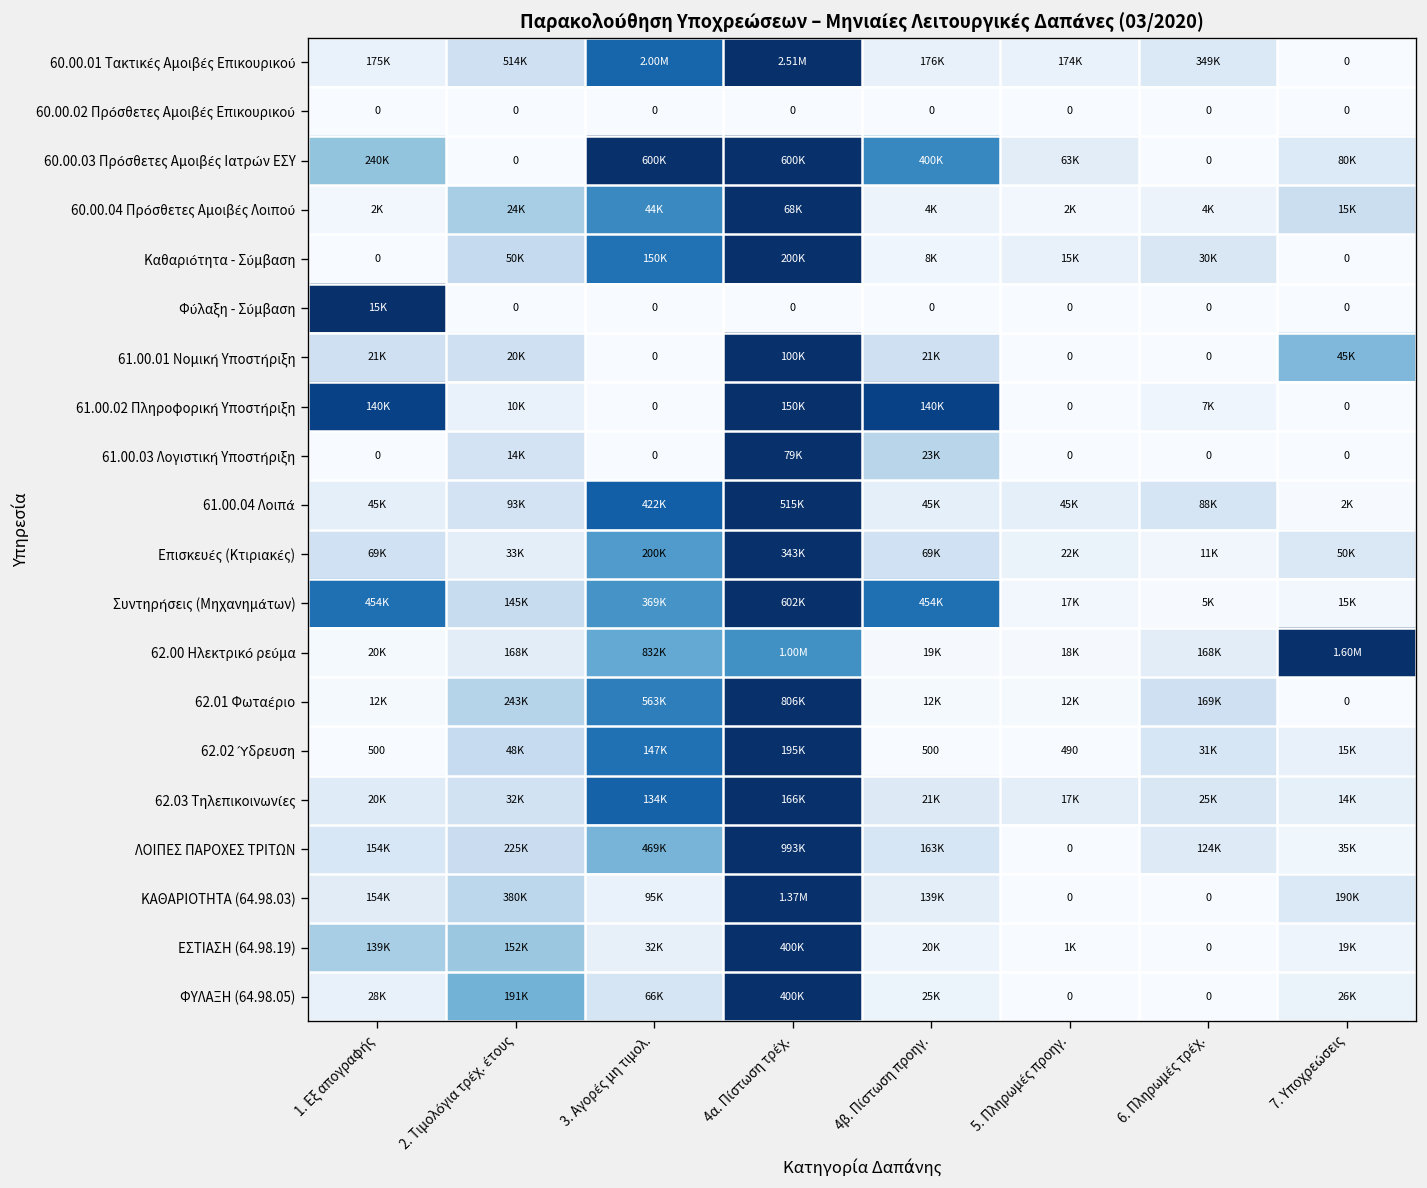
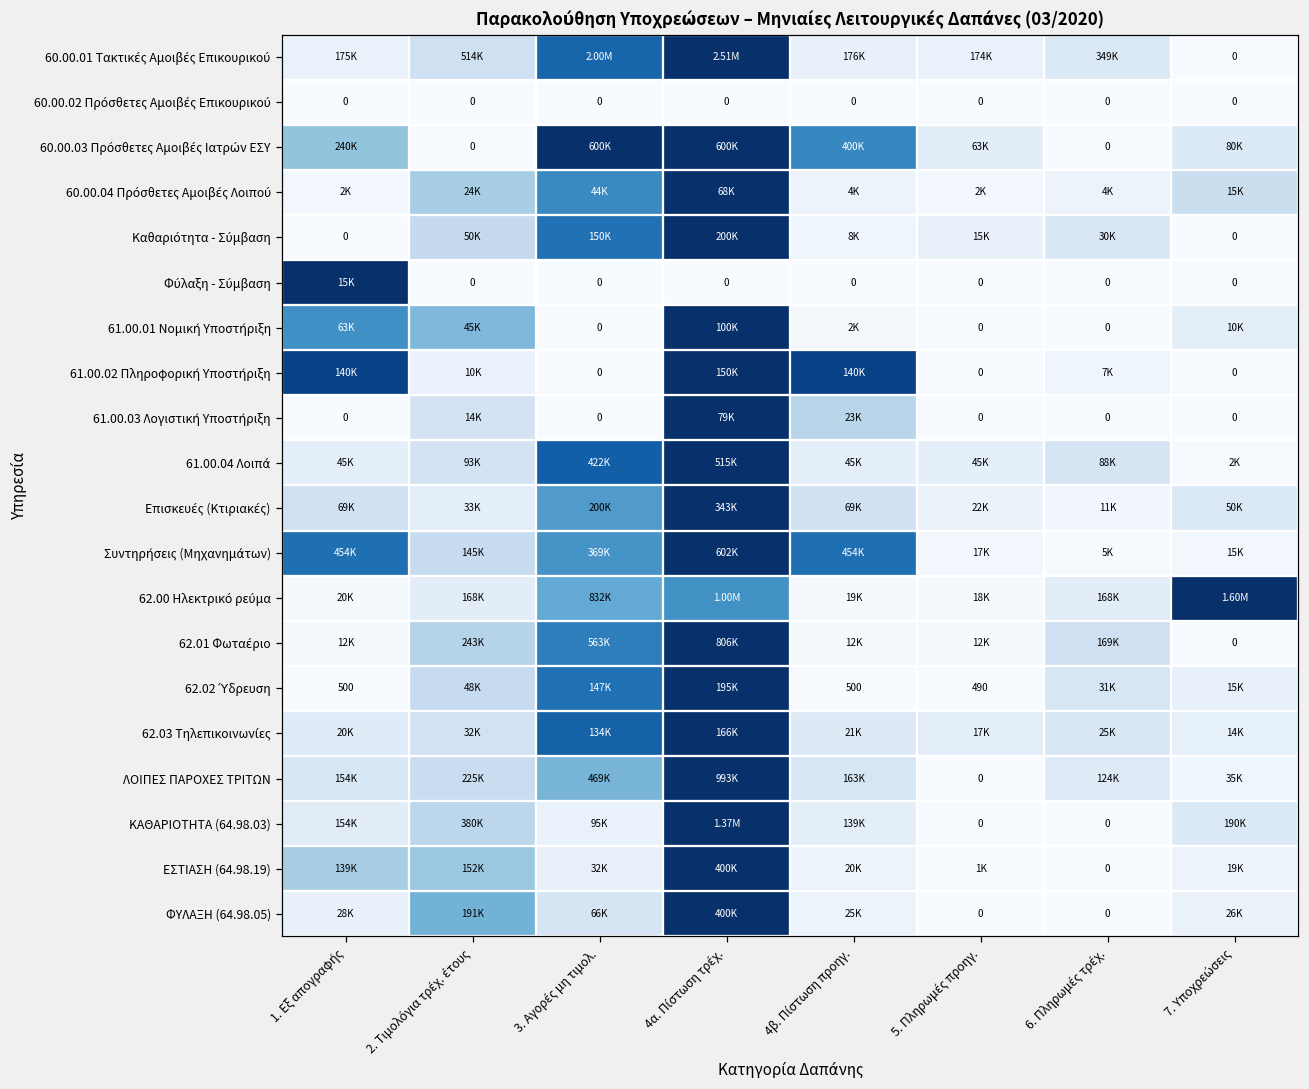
  {
    "60.00.01 Τακτικές Αμοιβές Επικουρικού": {
      "1. Εξ απογραφής": "175K",
      "2. Τιμολόγια τρέχ. έτους": "514K",
      "3. Αγορές μη τιμολ.": "2.00M",
      "4α. Πίστωση τρέχ.": "2.51M",
      "4β. Πίστωση προηγ.": "176K",
      "5. Πληρωμές προηγ.": "174K",
      "6. Πληρωμές τρέχ.": "349K",
      "7. Υποχρεώσεις": "0"
    },
    "60.00.02 Πρόσθετες Αμοιβές Επικουρικού": {
      "1. Εξ απογραφής": "0",
      "2. Τιμολόγια τρέχ. έτους": "0",
      "3. Αγορές μη τιμολ.": "0",
      "4α. Πίστωση τρέχ.": "0",
      "4β. Πίστωση προηγ.": "0",
      "5. Πληρωμές προηγ.": "0",
      "6. Πληρωμές τρέχ.": "0",
      "7. Υποχρεώσεις": "0"
    },
    "60.00.03 Πρόσθετες Αμοιβές Ιατρών ΕΣΥ": {
      "1. Εξ απογραφής": "240K",
      "2. Τιμολόγια τρέχ. έτους": "0",
      "3. Αγορές μη τιμολ.": "600K",
      "4α. Πίστωση τρέχ.": "600K",
      "4β. Πίστωση προηγ.": "400K",
      "5. Πληρωμές προηγ.": "63K",
      "6. Πληρωμές τρέχ.": "0",
      "7. Υποχρεώσεις": "80K"
    },
    "60.00.04 Πρόσθετες Αμοιβές Λοιπού": {
      "1. Εξ απογραφής": "2K",
      "2. Τιμολόγια τρέχ. έτους": "24K",
      "3. Αγορές μη τιμολ.": "44K",
      "4α. Πίστωση τρέχ.": "68K",
      "4β. Πίστωση προηγ.": "4K",
      "5. Πληρωμές προηγ.": "2K",
      "6. Πληρωμές τρέχ.": "4K",
      "7. Υποχρεώσεις": "15K"
    },
    "Καθαριότητα - Σύμβαση": {
      "1. Εξ απογραφής": "0",
      "2. Τιμολόγια τρέχ. έτους": "50K",
      "3. Αγορές μη τιμολ.": "150K",
      "4α. Πίστωση τρέχ.": "200K",
      "4β. Πίστωση προηγ.": "8K",
      "5. Πληρωμές προηγ.": "15K",
      "6. Πληρωμές τρέχ.": "30K",
      "7. Υποχρεώσεις": "0"
    },
    "Φύλαξη - Σύμβαση": {
      "1. Εξ απογραφής": "15K",
      "2. Τιμολόγια τρέχ. έτους": "0",
      "3. Αγορές μη τιμολ.": "0",
      "4α. Πίστωση τρέχ.": "0",
      "4β. Πίστωση προηγ.": "0",
      "5. Πληρωμές προηγ.": "0",
      "6. Πληρωμές τρέχ.": "0",
      "7. Υποχρεώσεις": "0"
    },
    "61.00.01 Νομική Υποστήριξη": {
-     "1. Εξ απογραφής": "21K",
-     "2. Τιμολόγια τρέχ. έτους": "20K",
+     "1. Εξ απογραφής": "63K",
+     "2. Τιμολόγια τρέχ. έτους": "45K",
      "3. Αγορές μη τιμολ.": "0",
      "4α. Πίστωση τρέχ.": "100K",
-     "4β. Πίστωση προηγ.": "21K",
+     "4β. Πίστωση προηγ.": "2K",
      "5. Πληρωμές προηγ.": "0",
      "6. Πληρωμές τρέχ.": "0",
-     "7. Υποχρεώσεις": "45K"
+     "7. Υποχρεώσεις": "10K"
    },
    "61.00.02 Πληροφορική Υποστήριξη": {
      "1. Εξ απογραφής": "140K",
      "2. Τιμολόγια τρέχ. έτους": "10K",
      "3. Αγορές μη τιμολ.": "0",
      "4α. Πίστωση τρέχ.": "150K",
      "4β. Πίστωση προηγ.": "140K",
      "5. Πληρωμές προηγ.": "0",
      "6. Πληρωμές τρέχ.": "7K",
      "7. Υποχρεώσεις": "0"
    },
    "61.00.03 Λογιστική Υποστήριξη": {
      "1. Εξ απογραφής": "0",
      "2. Τιμολόγια τρέχ. έτους": "14K",
      "3. Αγορές μη τιμολ.": "0",
      "4α. Πίστωση τρέχ.": "79K",
      "4β. Πίστωση προηγ.": "23K",
      "5. Πληρωμές προηγ.": "0",
      "6. Πληρωμές τρέχ.": "0",
      "7. Υποχρεώσεις": "0"
    },
    "61.00.04 Λοιπά": {
      "1. Εξ απογραφής": "45K",
      "2. Τιμολόγια τρέχ. έτους": "93K",
      "3. Αγορές μη τιμολ.": "422K",
      "4α. Πίστωση τρέχ.": "515K",
      "4β. Πίστωση προηγ.": "45K",
      "5. Πληρωμές προηγ.": "45K",
      "6. Πληρωμές τρέχ.": "88K",
      "7. Υποχρεώσεις": "2K"
    },
    "Επισκευές (Κτιριακές)": {
      "1. Εξ απογραφής": "69K",
      "2. Τιμολόγια τρέχ. έτους": "33K",
      "3. Αγορές μη τιμολ.": "200K",
      "4α. Πίστωση τρέχ.": "343K",
      "4β. Πίστωση προηγ.": "69K",
      "5. Πληρωμές προηγ.": "22K",
      "6. Πληρωμές τρέχ.": "11K",
      "7. Υποχρεώσεις": "50K"
    },
    "Συντηρήσεις (Μηχανημάτων)": {
      "1. Εξ απογραφής": "454K",
      "2. Τιμολόγια τρέχ. έτους": "145K",
      "3. Αγορές μη τιμολ.": "369K",
      "4α. Πίστωση τρέχ.": "602K",
      "4β. Πίστωση προηγ.": "454K",
      "5. Πληρωμές προηγ.": "17K",
      "6. Πληρωμές τρέχ.": "5K",
      "7. Υποχρεώσεις": "15K"
    },
    "62.00 Ηλεκτρικό ρεύμα": {
      "1. Εξ απογραφής": "20K",
      "2. Τιμολόγια τρέχ. έτους": "168K",
      "3. Αγορές μη τιμολ.": "832K",
      "4α. Πίστωση τρέχ.": "1.00M",
      "4β. Πίστωση προηγ.": "19K",
      "5. Πληρωμές προηγ.": "18K",
      "6. Πληρωμές τρέχ.": "168K",
      "7. Υποχρεώσεις": "1.60M"
    },
    "62.01 Φωταέριο": {
      "1. Εξ απογραφής": "12K",
      "2. Τιμολόγια τρέχ. έτους": "243K",
      "3. Αγορές μη τιμολ.": "563K",
      "4α. Πίστωση τρέχ.": "806K",
      "4β. Πίστωση προηγ.": "12K",
      "5. Πληρωμές προηγ.": "12K",
      "6. Πληρωμές τρέχ.": "169K",
      "7. Υποχρεώσεις": "0"
    },
    "62.02 Ύδρευση": {
      "1. Εξ απογραφής": "500",
      "2. Τιμολόγια τρέχ. έτους": "48K",
      "3. Αγορές μη τιμολ.": "147K",
      "4α. Πίστωση τρέχ.": "195K",
      "4β. Πίστωση προηγ.": "500",
      "5. Πληρωμές προηγ.": "490",
      "6. Πληρωμές τρέχ.": "31K",
      "7. Υποχρεώσεις": "15K"
    },
    "62.03 Τηλεπικοινωνίες": {
      "1. Εξ απογραφής": "20K",
      "2. Τιμολόγια τρέχ. έτους": "32K",
      "3. Αγορές μη τιμολ.": "134K",
      "4α. Πίστωση τρέχ.": "166K",
      "4β. Πίστωση προηγ.": "21K",
      "5. Πληρωμές προηγ.": "17K",
      "6. Πληρωμές τρέχ.": "25K",
      "7. Υποχρεώσεις": "14K"
    },
    "ΛΟΙΠΕΣ ΠΑΡΟΧΕΣ ΤΡΙΤΩΝ": {
      "1. Εξ απογραφής": "154K",
      "2. Τιμολόγια τρέχ. έτους": "225K",
      "3. Αγορές μη τιμολ.": "469K",
      "4α. Πίστωση τρέχ.": "993K",
      "4β. Πίστωση προηγ.": "163K",
      "5. Πληρωμές προηγ.": "0",
      "6. Πληρωμές τρέχ.": "124K",
      "7. Υποχρεώσεις": "35K"
    },
    "ΚΑΘΑΡΙΟΤΗΤΑ (64.98.03)": {
      "1. Εξ απογραφής": "154K",
      "2. Τιμολόγια τρέχ. έτους": "380K",
      "3. Αγορές μη τιμολ.": "95K",
      "4α. Πίστωση τρέχ.": "1.37M",
      "4β. Πίστωση προηγ.": "139K",
      "5. Πληρωμές προηγ.": "0",
      "6. Πληρωμές τρέχ.": "0",
      "7. Υποχρεώσεις": "190K"
    },
    "ΕΣΤΙΑΣΗ (64.98.19)": {
      "1. Εξ απογραφής": "139K",
      "2. Τιμολόγια τρέχ. έτους": "152K",
      "3. Αγορές μη τιμολ.": "32K",
      "4α. Πίστωση τρέχ.": "400K",
      "4β. Πίστωση προηγ.": "20K",
      "5. Πληρωμές προηγ.": "1K",
      "6. Πληρωμές τρέχ.": "0",
      "7. Υποχρεώσεις": "19K"
    },
    "ΦΥΛΑΞΗ (64.98.05)": {
      "1. Εξ απογραφής": "28K",
      "2. Τιμολόγια τρέχ. έτους": "191K",
      "3. Αγορές μη τιμολ.": "66K",
      "4α. Πίστωση τρέχ.": "400K",
      "4β. Πίστωση προηγ.": "25K",
      "5. Πληρωμές προηγ.": "0",
      "6. Πληρωμές τρέχ.": "0",
      "7. Υποχρεώσεις": "26K"
    }
  }
